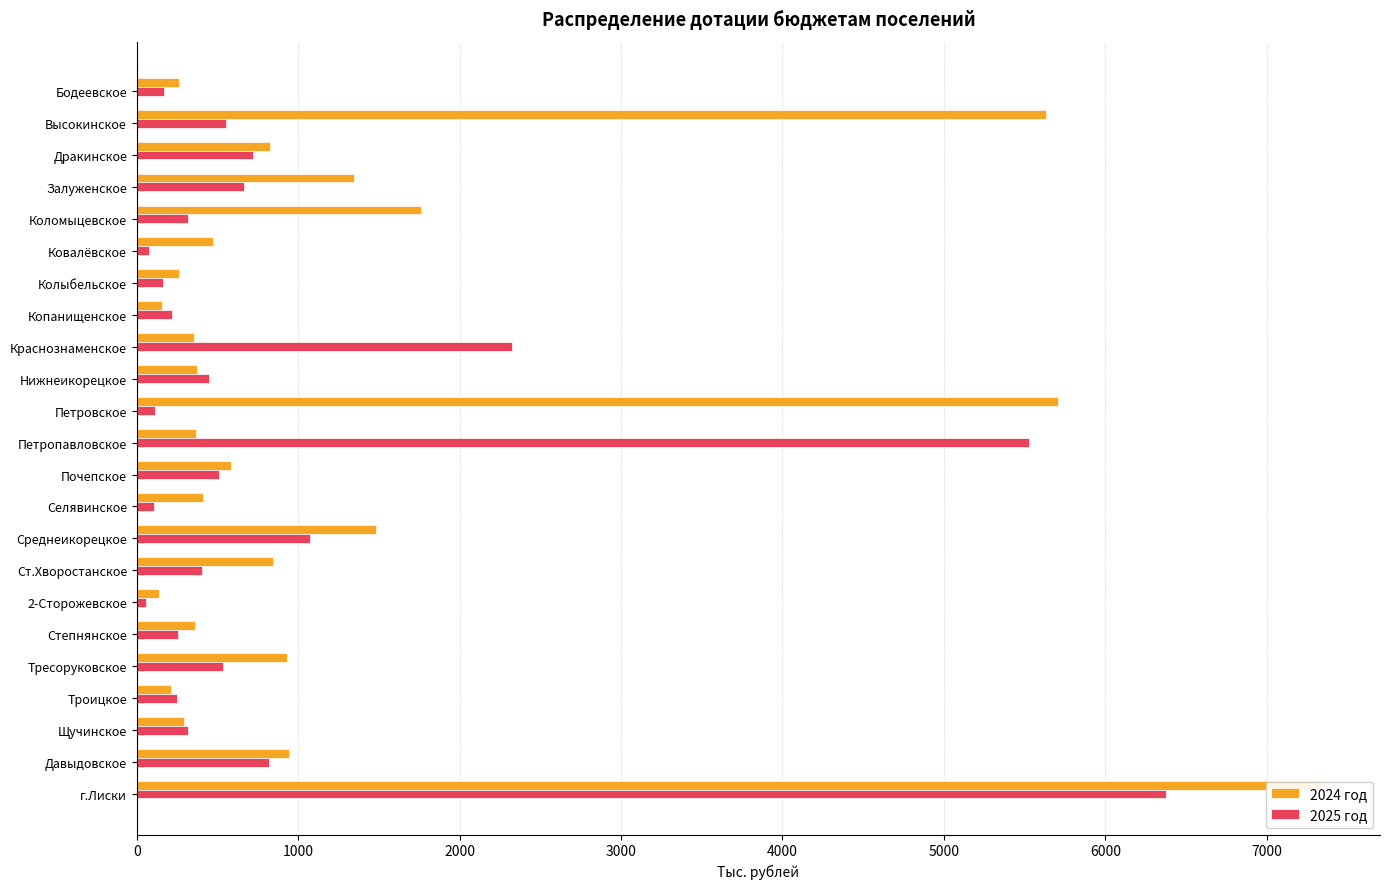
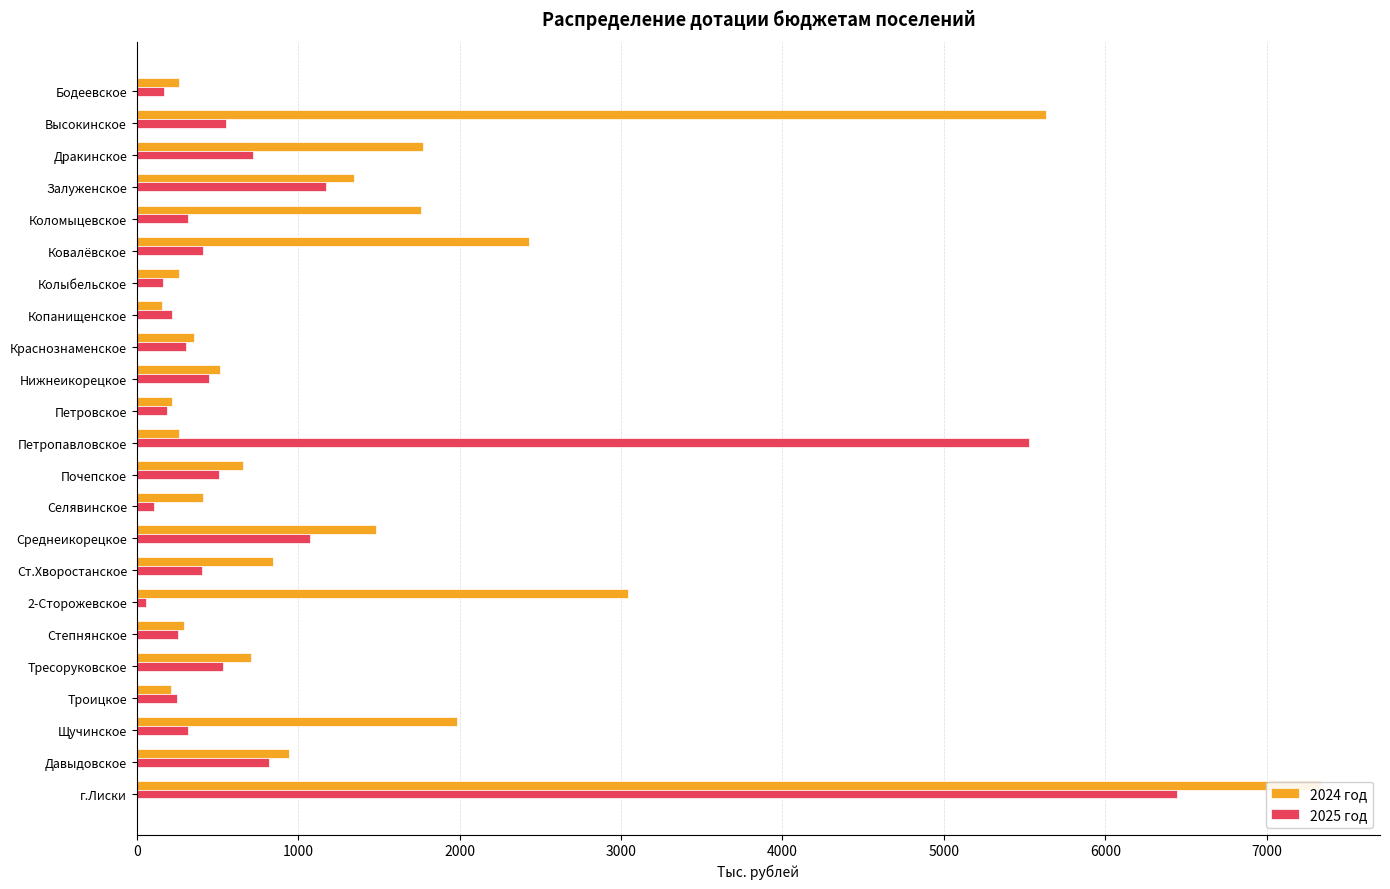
  {
    "2024 год": {
      "Бодеевское": 260,
      "Высокинское": 5630,
-     "Дракинское": 830,
+     "Дракинское": 1780,
      "Залуженское": 1350,
      "Коломыцевское": 1760,
-     "Ковалёвское": 470,
+     "Ковалёвское": 2430,
      "Колыбельское": 260,
      "Копанищенское": 160,
      "Краснознаменское": 360,
-     "Нижнеикорецкое": 370,
-     "Петровское": 5710,
-     "Петропавловское": 370,
-     "Почепское": 580,
+     "Нижнеикорецкое": 510,
+     "Петровское": 220,
+     "Петропавловское": 260,
+     "Почепское": 660,
      "Селявинское": 410,
      "Среднеикорецкое": 1480,
      "Ст.Хворостанское": 850,
-     "2-Сторожевское": 140,
-     "Степнянское": 360,
-     "Тресоруковское": 930,
+     "2-Сторожевское": 3040,
+     "Степнянское": 290,
+     "Тресоруковское": 710,
      "Троицкое": 210,
-     "Щучинское": 290,
+     "Щучинское": 1980,
      "Давыдовское": 940
    },
    "2025 год": {
      "Бодеевское": 170,
      "Высокинское": 550,
      "Дракинское": 720,
-     "Залуженское": 660,
+     "Залуженское": 1170,
      "Коломыцевское": 320,
-     "Ковалёвское": 80,
+     "Ковалёвское": 410,
      "Колыбельское": 160,
      "Копанищенское": 220,
-     "Краснознаменское": 2320,
+     "Краснознаменское": 310,
      "Нижнеикорецкое": 450,
-     "Петровское": 110,
+     "Петровское": 190,
      "Петропавловское": 5530,
      "Почепское": 510,
      "Селявинское": 110,
      "Среднеикорецкое": 1070,
      "Ст.Хворостанское": 400,
      "2-Сторожевское": 60,
      "Степнянское": 250,
      "Тресоруковское": 530,
      "Троицкое": 250,
      "Щучинское": 320,
      "Давыдовское": 820,
-     "г.Лиски": 6380
+     "г.Лиски": 6450
    }
  }
